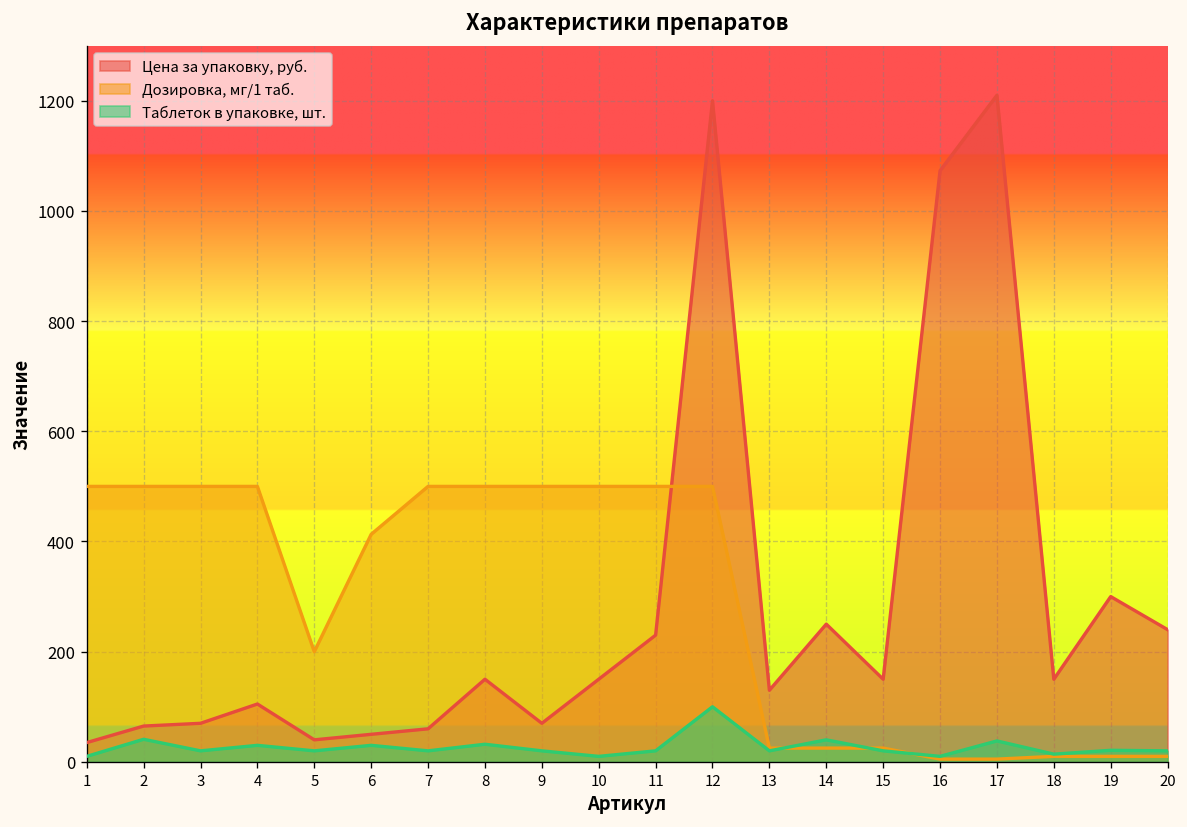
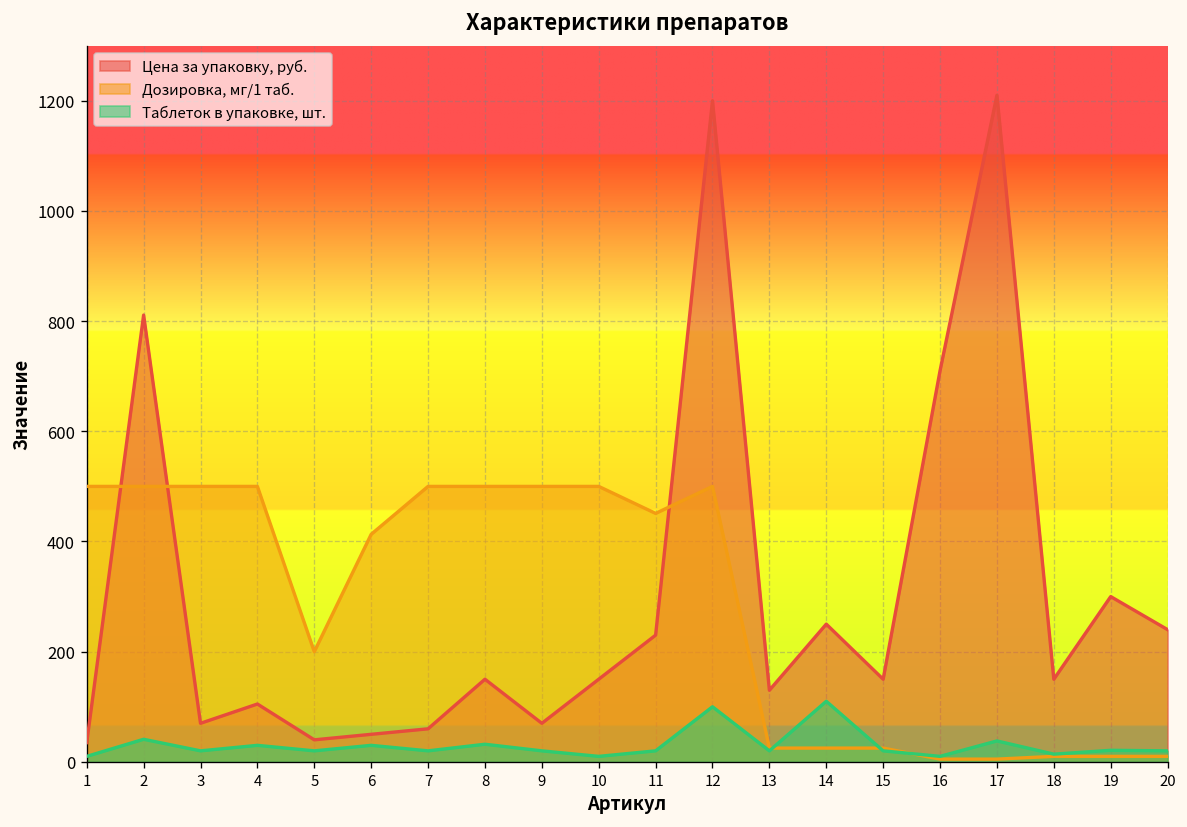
  {
    "Цена за упаковку, руб.": {
      "1": 40,
-     "2": 70,
+     "2": 810,
      "3": 70,
      "4": 110,
      "5": 40,
      "6": 50,
      "7": 60,
      "8": 150,
      "9": 70,
      "10": 150,
      "11": 230,
      "12": 1200,
      "13": 130,
      "14": 250,
      "15": 150,
-     "16": 1070,
+     "16": 710,
      "17": 1210,
      "18": 150,
      "19": 300,
      "20": 240
    },
    "Дозировка, мг/1 таб.": {
      "1": 500,
      "2": 500,
      "3": 500,
      "4": 500,
      "5": 200,
      "6": 410,
      "7": 500,
      "8": 500,
      "9": 500,
      "10": 500,
-     "11": 500,
+     "11": 450,
      "12": 500,
      "14": 30,
      "17": 10,
      "19": 10,
      "20": 10
    },
    "Таблеток в упаковке, шт.": {
      "1": 10,
      "2": 40,
      "3": 20,
      "4": 30,
      "5": 20,
      "6": 30,
      "7": 20,
      "8": 30,
      "9": 20,
      "10": 10,
      "11": 20,
      "12": 100,
-     "14": 40,
+     "14": 110,
      "17": 40,
      "19": 20,
      "20": 20
    }
  }
